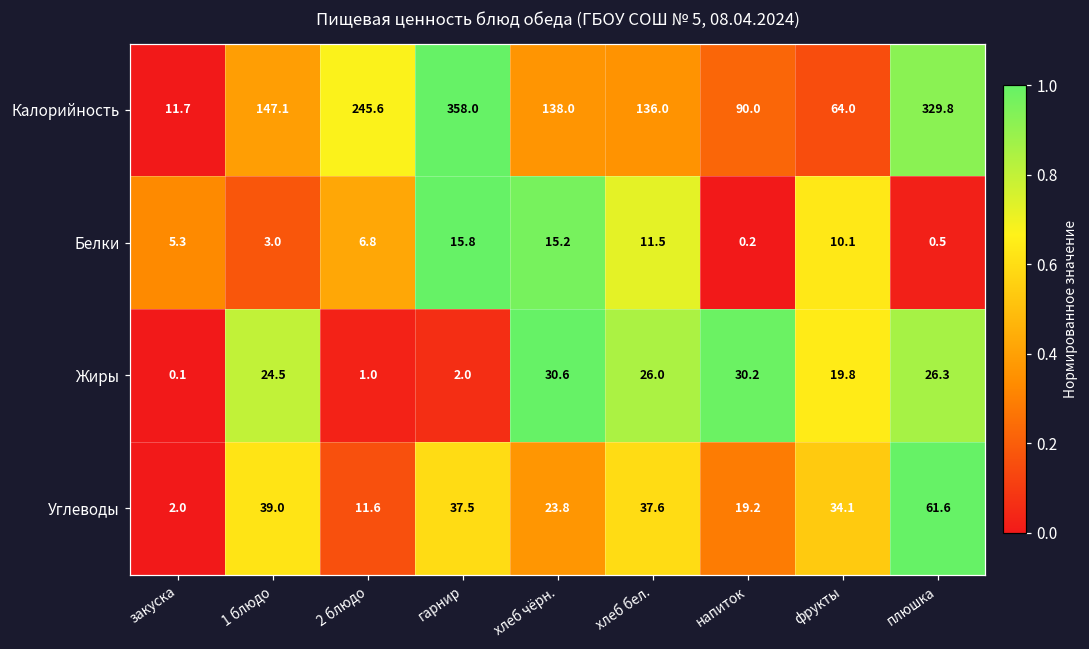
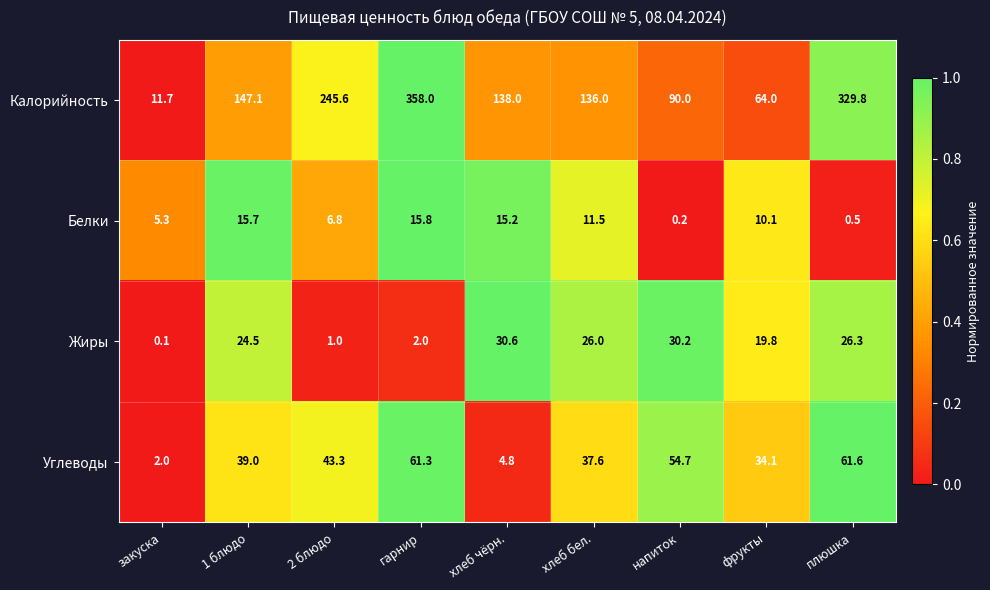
  {
    "Калорийность": {
      "закуска": 11.7,
      "1 блюдо": 147.1,
      "2 блюдо": 245.6,
      "гарнир": 358.0,
      "хлеб чёрн.": 138.0,
      "хлеб бел.": 136.0,
      "напиток": 90.0,
      "фрукты": 64.0,
      "плюшка": 329.8
    },
    "Белки": {
      "закуска": 5.3,
-     "1 блюдо": 3.0,
+     "1 блюдо": 15.7,
      "2 блюдо": 6.8,
      "гарнир": 15.8,
      "хлеб чёрн.": 15.2,
      "хлеб бел.": 11.5,
      "напиток": 0.2,
      "фрукты": 10.1,
      "плюшка": 0.5
    },
    "Жиры": {
      "закуска": 0.1,
      "1 блюдо": 24.5,
      "2 блюдо": 1.0,
      "гарнир": 2.0,
      "хлеб чёрн.": 30.6,
      "хлеб бел.": 26.0,
      "напиток": 30.2,
      "фрукты": 19.8,
      "плюшка": 26.3
    },
    "Углеводы": {
      "закуска": 2.0,
      "1 блюдо": 39.0,
-     "2 блюдо": 11.6,
-     "гарнир": 37.5,
-     "хлеб чёрн.": 23.8,
+     "2 блюдо": 43.3,
+     "гарнир": 61.3,
+     "хлеб чёрн.": 4.8,
      "хлеб бел.": 37.6,
-     "напиток": 19.2,
+     "напиток": 54.7,
      "фрукты": 34.1,
      "плюшка": 61.6
    }
  }
